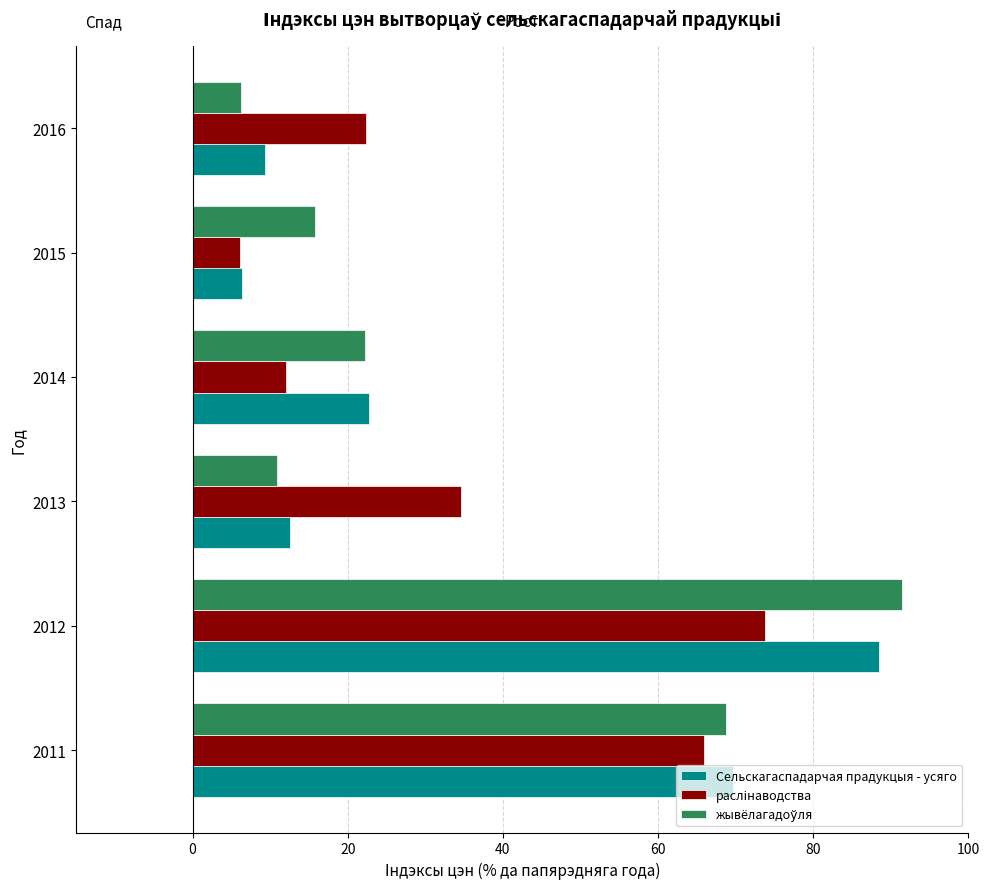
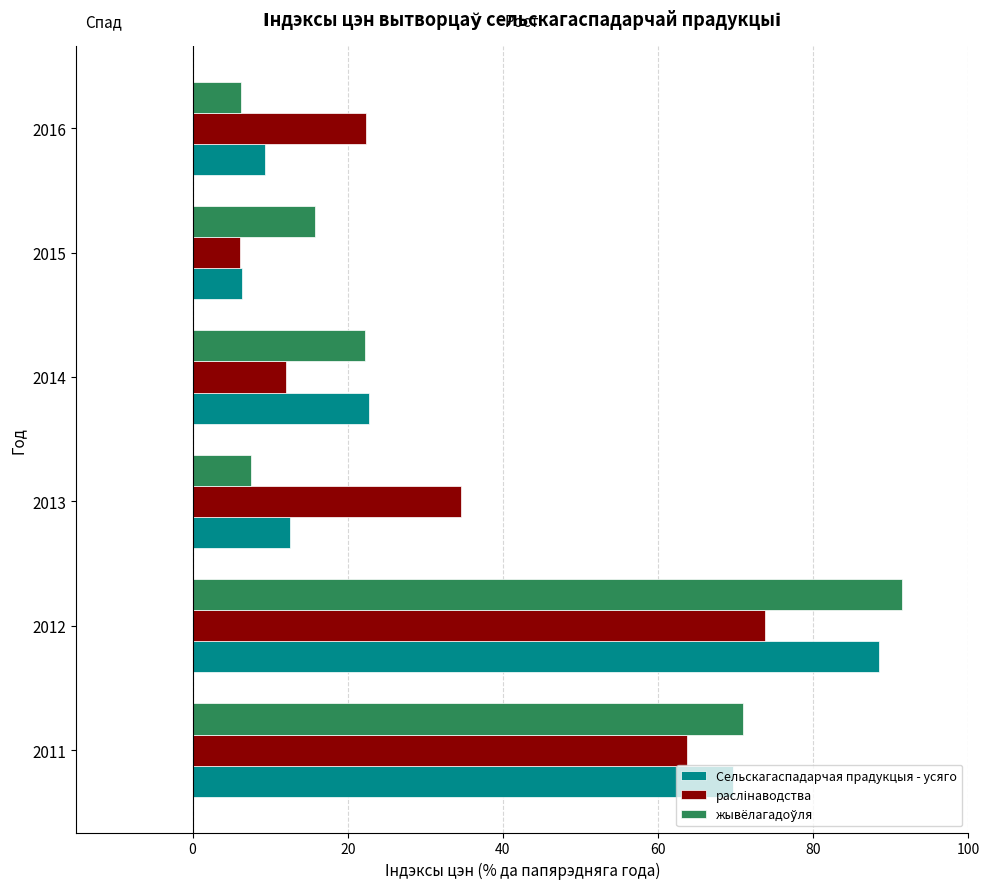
  {
    "Сельскагаспадарчая прадукцыя - усяго": {
      "2016": 9,
      "2015": 6,
      "2014": 23,
      "2013": 13,
      "2012": 89
    },
    "раслінаводства": {
      "2016": 22,
      "2015": 6,
      "2014": 12,
      "2013": 35,
      "2012": 74,
-     "2011": 66
+     "2011": 64
    },
    "жывёлагадоўля": {
      "2016": 6,
      "2015": 16,
      "2014": 22,
-     "2013": 11,
+     "2013": 8,
      "2012": 92,
-     "2011": 69
+     "2011": 71
    }
  }
